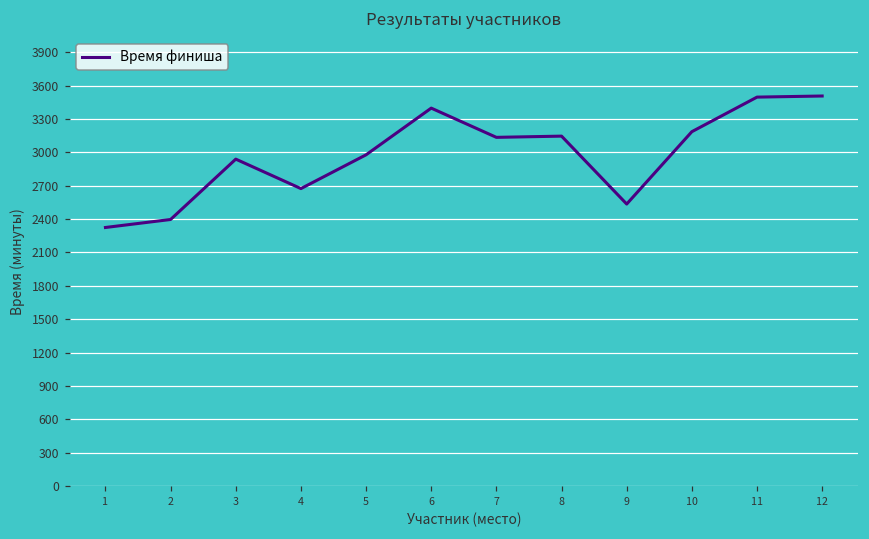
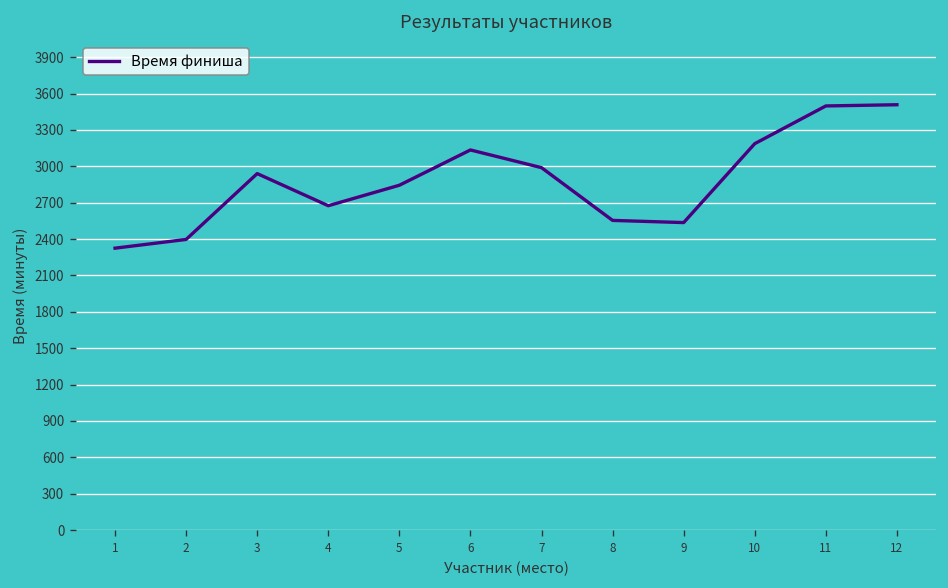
  {
    "1": 2330,
    "2": 2400,
    "3": 2940,
    "4": 2680,
-   "5": 2980,
-   "6": 3400,
-   "7": 3140,
-   "8": 3150,
+   "5": 2840,
+   "6": 3140,
+   "7": 2990,
+   "8": 2550,
    "9": 2540,
    "10": 3190,
    "11": 3500,
    "12": 3510
  }
